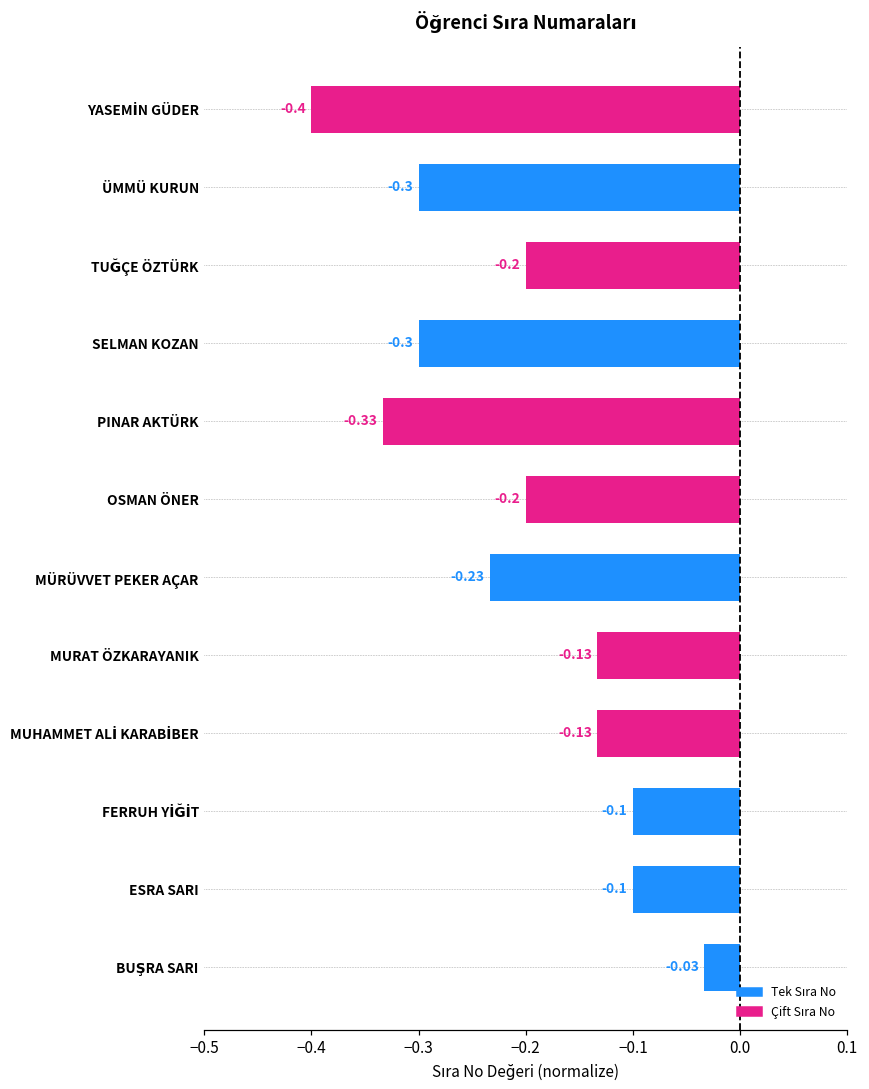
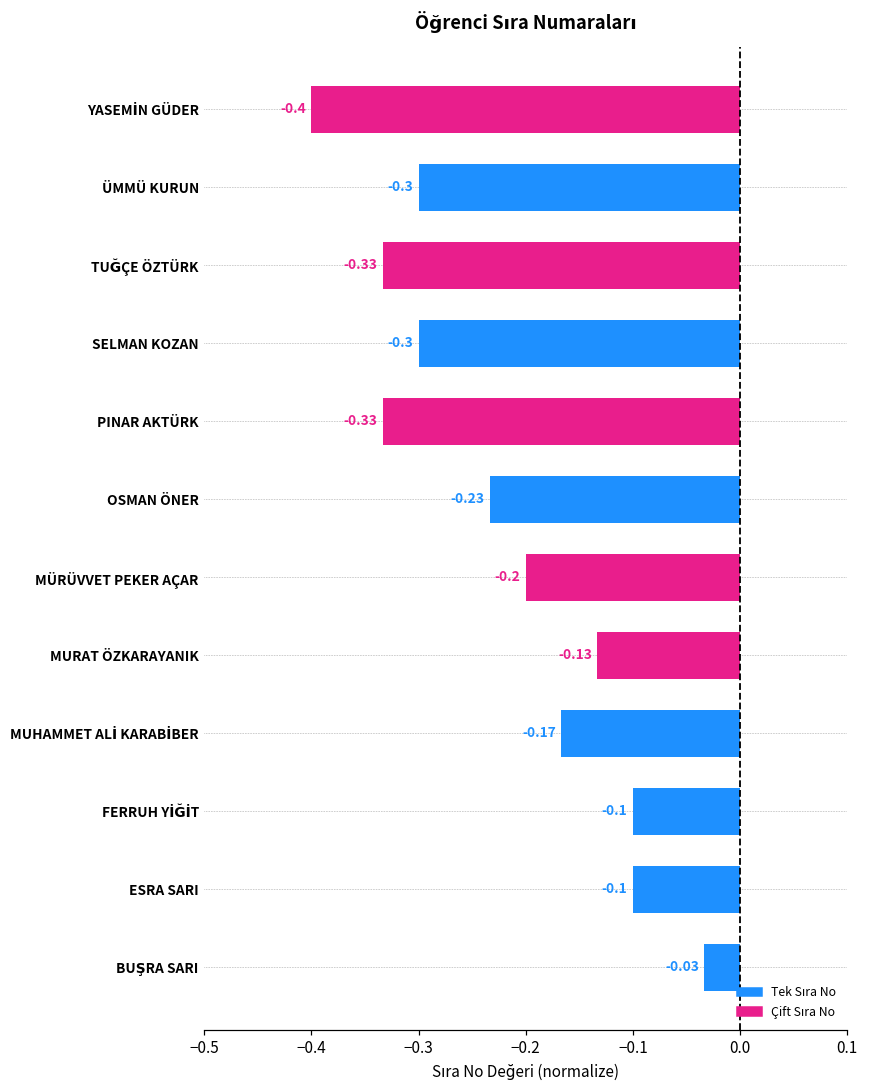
  {
    "YASEMİN GÜDER": -0.4,
    "ÜMMÜ KURUN": -0.3,
-   "TUĞÇE ÖZTÜRK": -0.2,
+   "TUĞÇE ÖZTÜRK": -0.33,
    "SELMAN KOZAN": -0.3,
    "PINAR AKTÜRK": -0.33,
-   "OSMAN ÖNER": -0.2,
-   "MÜRÜVVET PEKER AÇAR": -0.23,
+   "OSMAN ÖNER": -0.23,
+   "MÜRÜVVET PEKER AÇAR": -0.2,
    "MURAT ÖZKARAYANIK": -0.13,
-   "MUHAMMET ALİ KARABİBER": -0.13,
+   "MUHAMMET ALİ KARABİBER": -0.17,
    "FERRUH YİĞİT": -0.1,
    "ESRA SARI": -0.1,
    "BUŞRA SARI": -0.03
  }
